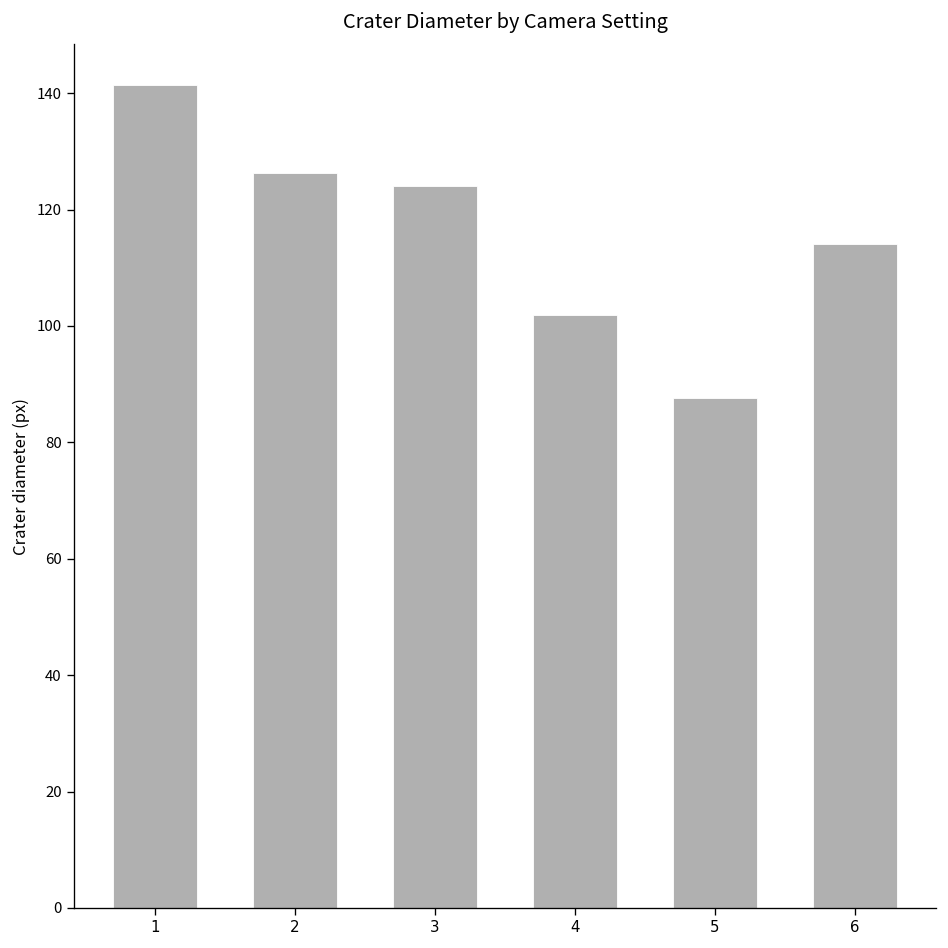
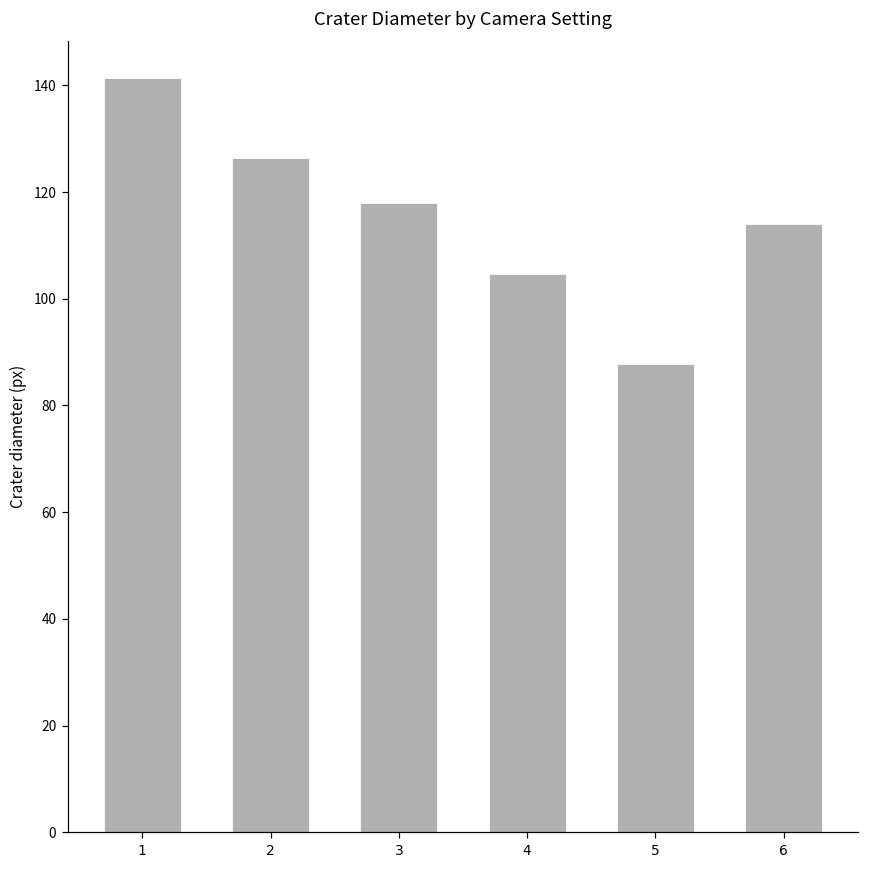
  {
    "1": 141,
    "2": 126,
-   "3": 124,
-   "4": 102,
+   "3": 118,
+   "4": 105,
    "5": 88,
    "6": 114
  }
